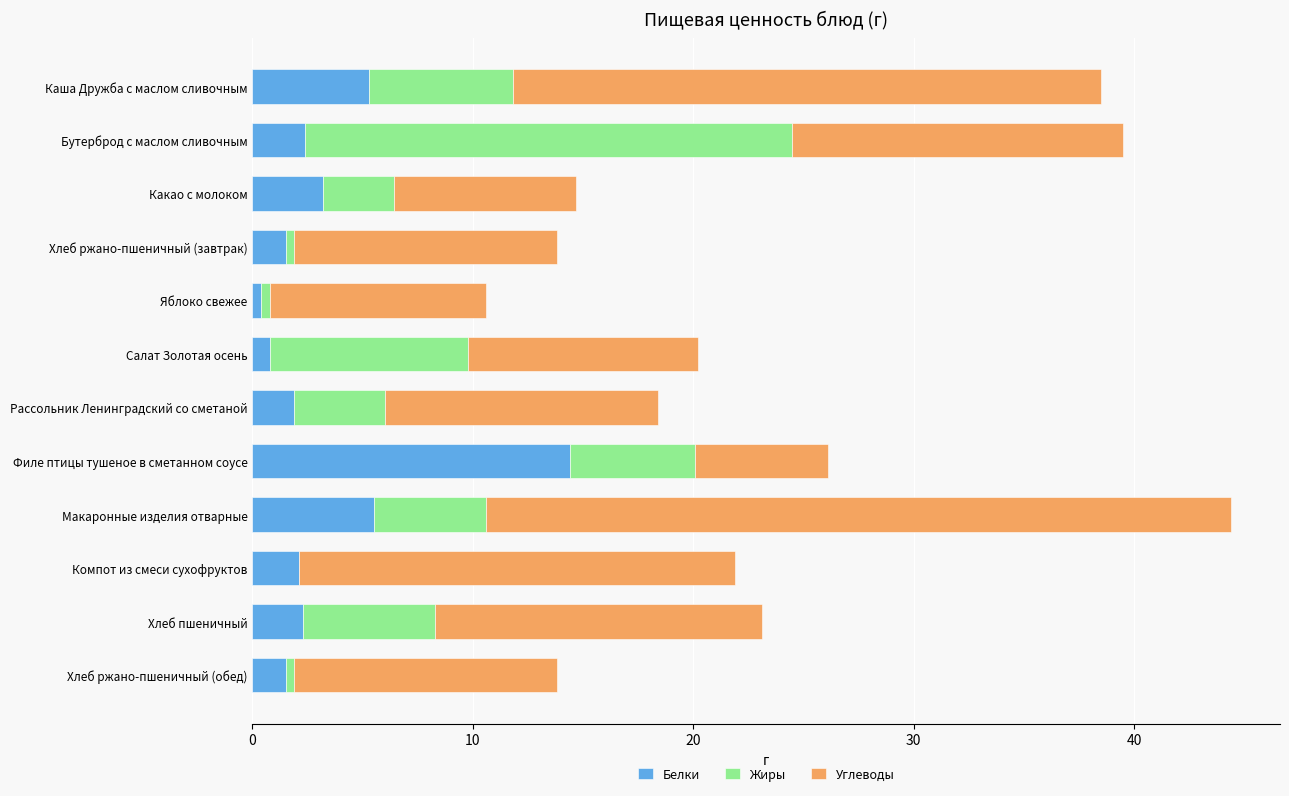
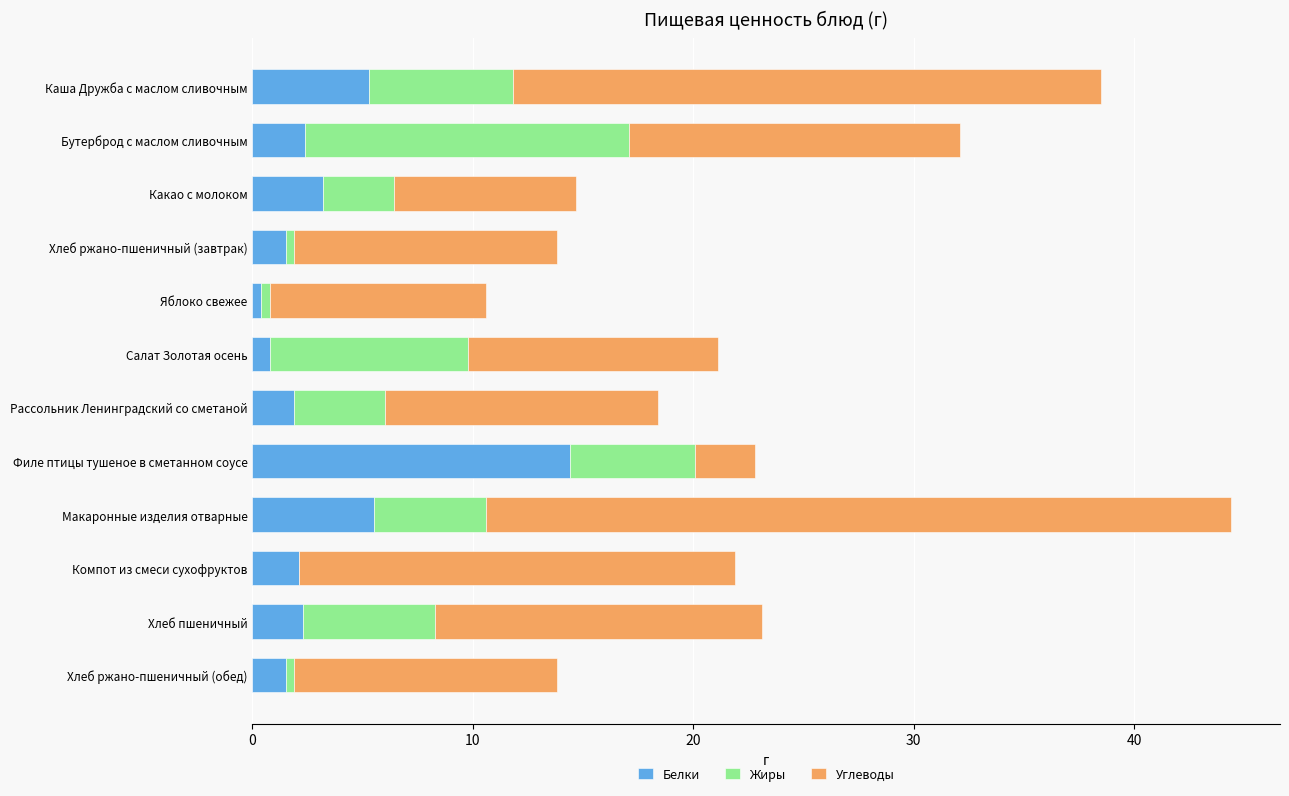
  {
    "Белки": {
      "Каша Дружба с маслом сливочным": 5.3,
      "Бутерброд с маслом сливочным": 2.4,
      "Какао с молоком": 3.2,
      "Хлеб ржано-пшеничный (завтрак)": 1.5,
      "Яблоко свежее": 0.4,
      "Салат Золотая осень": 0.8,
      "Рассольник Ленинградский со сметаной": 1.9,
      "Филе птицы тушеное в сметанном соусе": 14.4,
      "Макаронные изделия отварные": 5.5,
      "Компот из смеси сухофруктов": 2.1,
      "Хлеб пшеничный": 2.3,
      "Хлеб ржано-пшеничный (обед)": 1.5
    },
    "Жиры": {
      "Каша Дружба с маслом сливочным": 6.5,
-     "Бутерброд с маслом сливочным": 22.1,
+     "Бутерброд с маслом сливочным": 14.7,
      "Какао с молоком": 3.2,
      "Хлеб ржано-пшеничный (завтрак)": 0.4,
      "Яблоко свежее": 0.4,
      "Салат Золотая осень": 9.0,
      "Рассольник Ленинградский со сметаной": 4.1,
      "Филе птицы тушеное в сметанном соусе": 5.7,
      "Макаронные изделия отварные": 5.1,
      "Компот из смеси сухофруктов": 0.0,
      "Хлеб пшеничный": 6.0,
      "Хлеб ржано-пшеничный (обед)": 0.4
    },
    "Углеводы": {
      "Каша Дружба с маслом сливочным": 26.7,
      "Бутерброд с маслом сливочным": 15.0,
      "Какао с молоком": 8.3,
      "Хлеб ржано-пшеничный (завтрак)": 11.9,
      "Яблоко свежее": 9.8,
-     "Салат Золотая осень": 10.4,
+     "Салат Золотая осень": 11.3,
      "Рассольник Ленинградский со сметаной": 12.4,
-     "Филе птицы тушеное в сметанном соусе": 6.0,
+     "Филе птицы тушеное в сметанном соусе": 2.7,
      "Макаронные изделия отварные": 33.8,
      "Компот из смеси сухофруктов": 19.8,
      "Хлеб пшеничный": 14.8,
      "Хлеб ржано-пшеничный (обед)": 11.9
    }
  }
